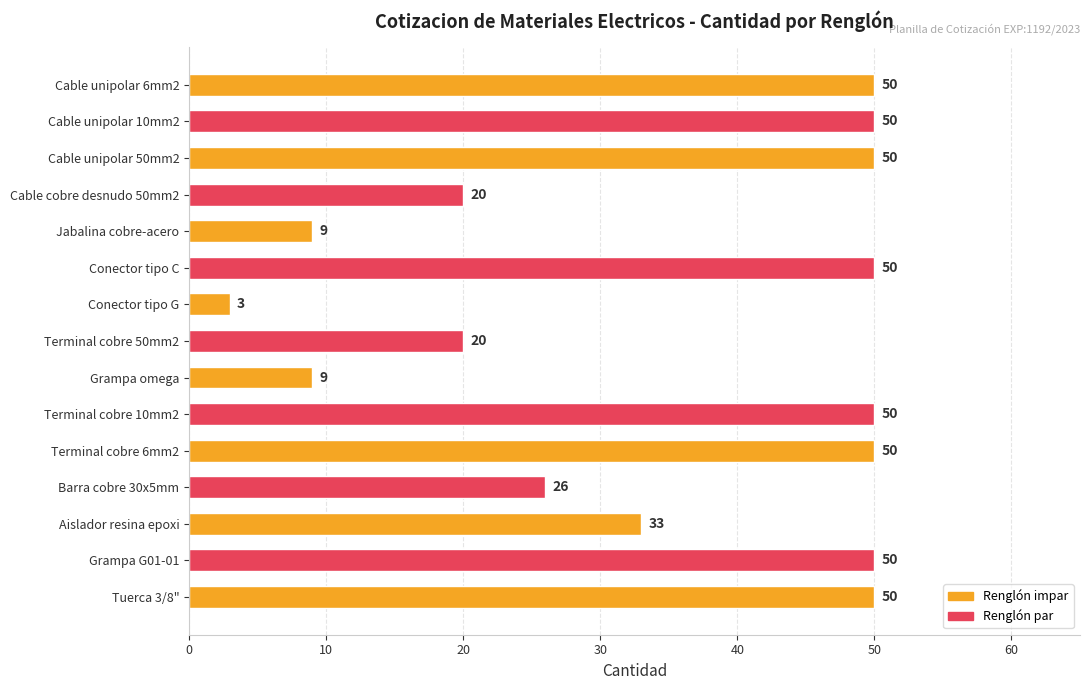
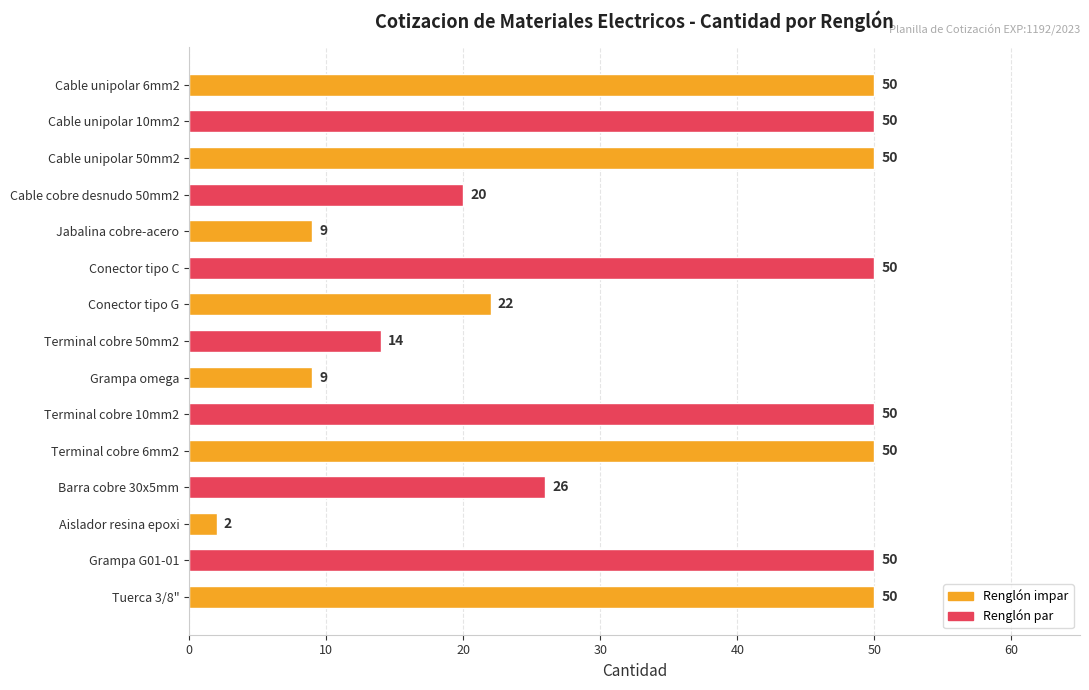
  {
    "Cable unipolar 6mm2": 50,
    "Cable unipolar 10mm2": 50,
    "Cable unipolar 50mm2": 50,
    "Cable cobre desnudo 50mm2": 20,
    "Jabalina cobre-acero": 9,
    "Conector tipo C": 50,
-   "Conector tipo G": 3,
-   "Terminal cobre 50mm2": 20,
+   "Conector tipo G": 22,
+   "Terminal cobre 50mm2": 14,
    "Grampa omega": 9,
    "Terminal cobre 10mm2": 50,
    "Terminal cobre 6mm2": 50,
    "Barra cobre 30x5mm": 26,
-   "Aislador resina epoxi": 33,
+   "Aislador resina epoxi": 2,
    "Grampa G01-01": 50,
    "Tuerca 3/8\"": 50
  }
